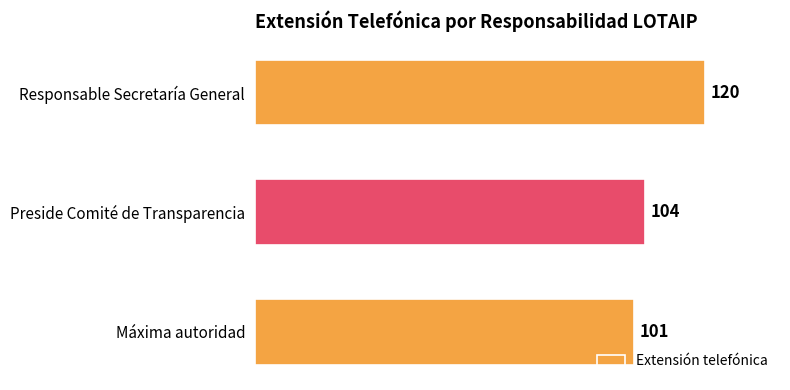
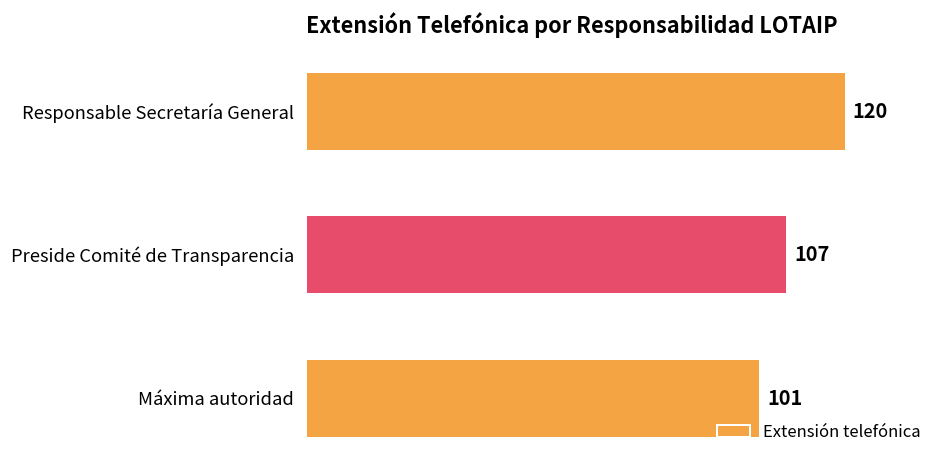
  {
    "Responsable Secretaría General": 120,
-   "Preside Comité de Transparencia": 104,
+   "Preside Comité de Transparencia": 107,
    "Máxima autoridad": 101
  }
